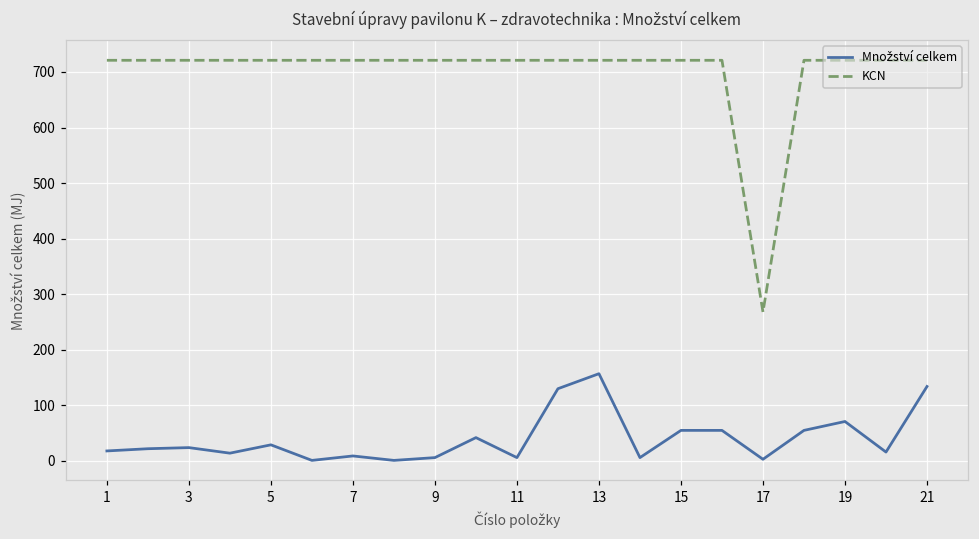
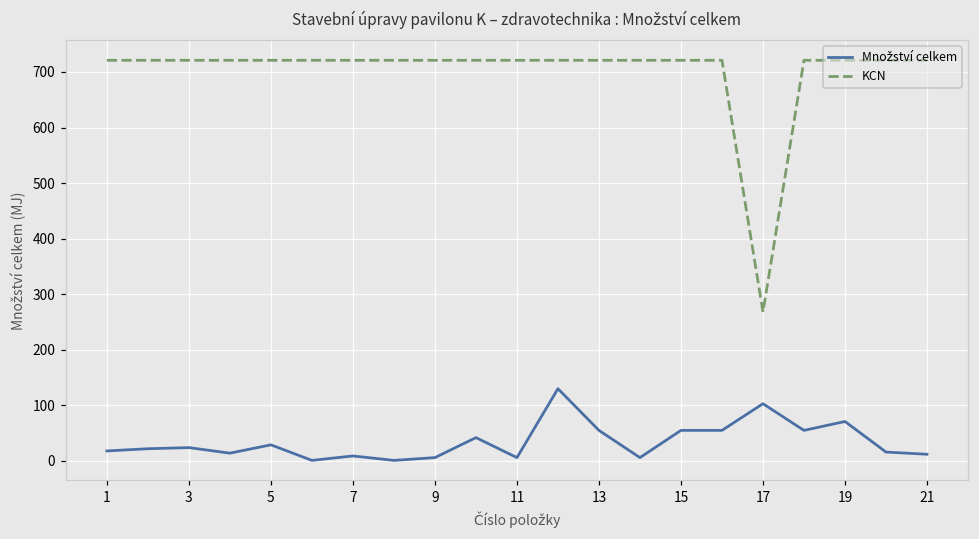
  {
    "Množství celkem": {
      "1": 20,
      "3": 20,
      "5": 30,
      "7": 10,
      "9": 10,
      "11": 10,
-     "13": 160,
+     "13": 60,
      "15": 60,
-     "17": 0,
+     "17": 100,
      "19": 70,
-     "21": 130
+     "21": 10
    },
    "KCN": {
      "1": 720,
      "3": 720,
      "5": 720,
      "7": 720,
      "9": 720,
      "11": 720,
      "13": 720,
      "15": 720,
      "17": 270
    }
  }
